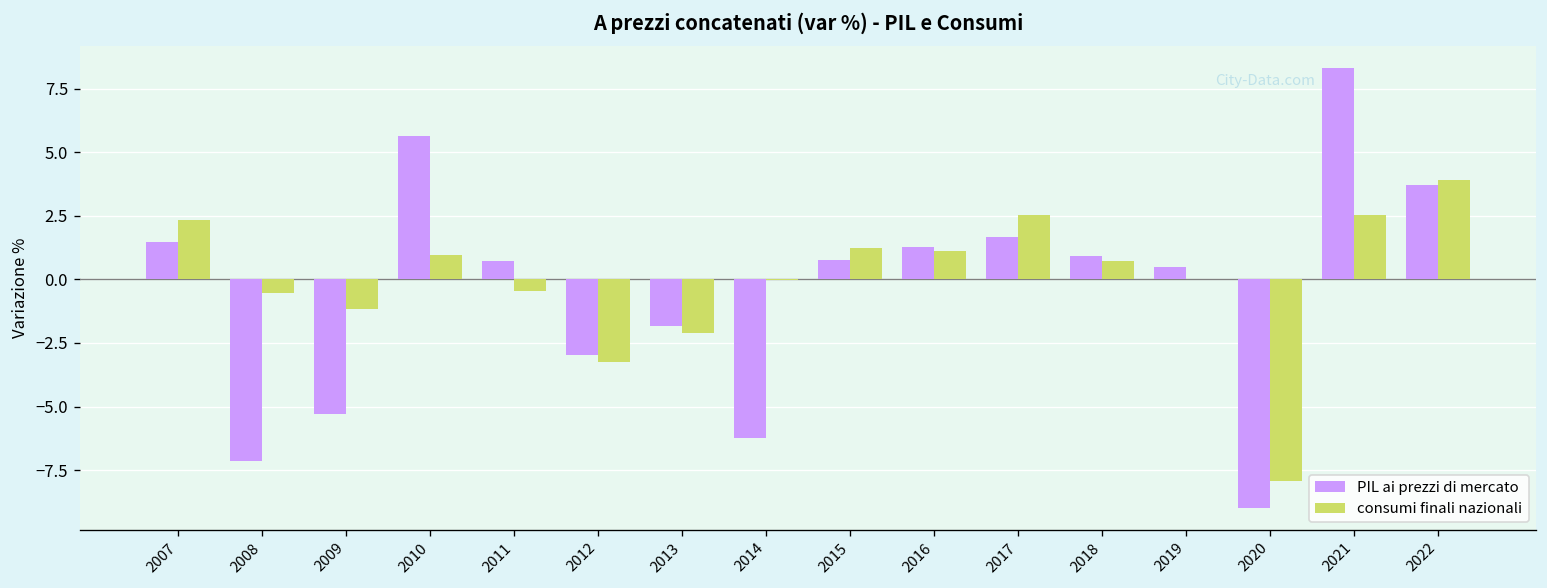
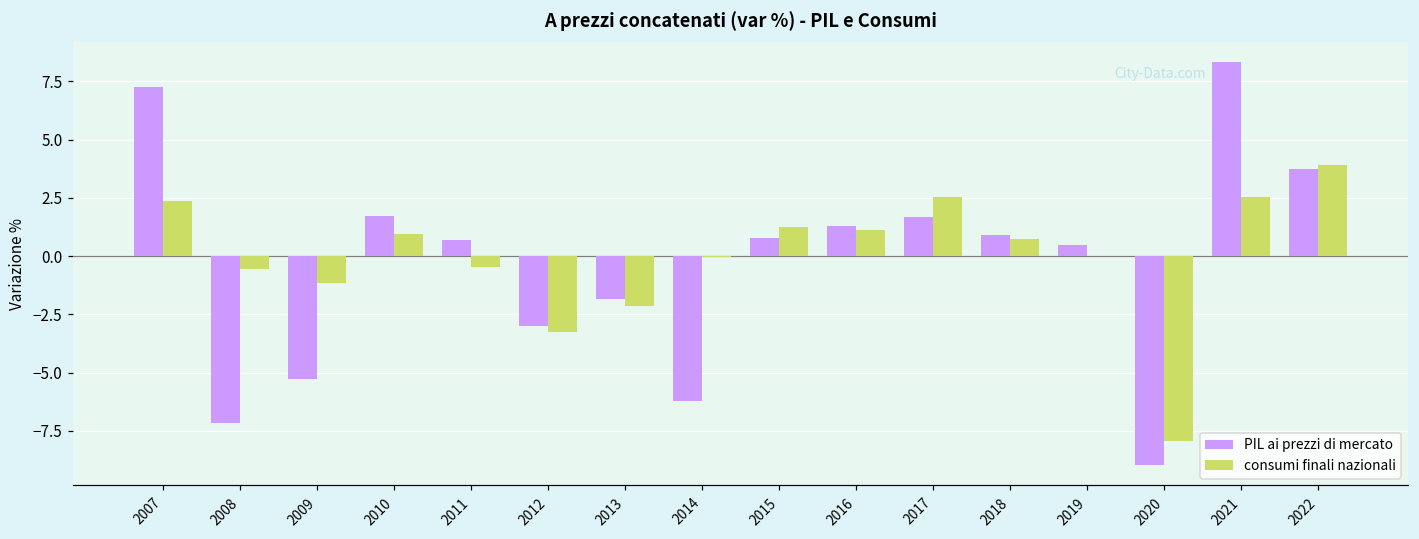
  {
    "PIL ai prezzi di mercato": {
-     "2007": 1.5,
+     "2007": 7.2,
      "2008": -7.1,
      "2009": -5.3,
-     "2010": 5.6,
+     "2010": 1.7,
      "2011": 0.7,
      "2012": -3.0,
      "2013": -1.8,
      "2014": -6.2,
      "2015": 0.8,
      "2016": 1.3,
      "2017": 1.7,
      "2018": 0.9,
      "2019": 0.5,
      "2020": -9.0,
      "2021": 8.3,
      "2022": 3.7
    },
    "consumi finali nazionali": {
      "2007": 2.4,
      "2008": -0.5,
      "2009": -1.2,
      "2010": 1.0,
      "2011": -0.5,
      "2012": -3.3,
      "2013": -2.1,
      "2015": 1.3,
      "2016": 1.1,
      "2017": 2.6,
      "2018": 0.7,
      "2020": -7.9,
      "2021": 2.5,
      "2022": 3.9
    }
  }
